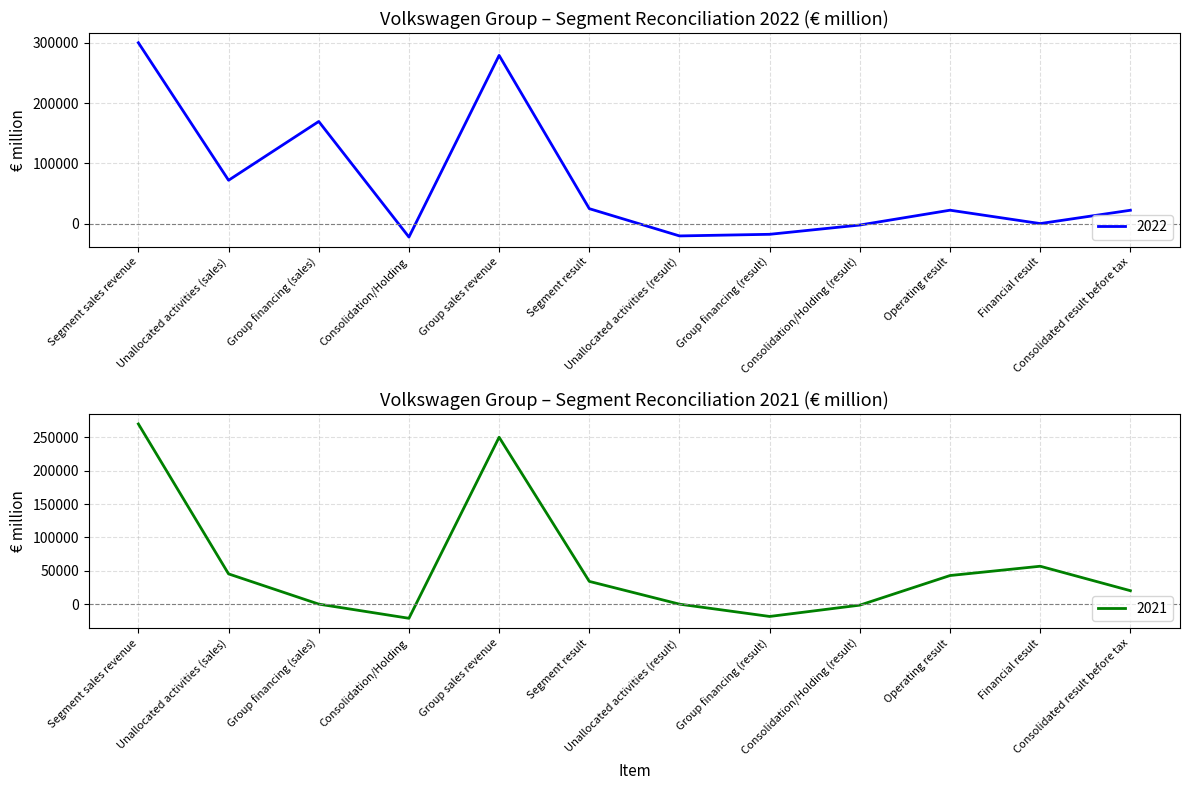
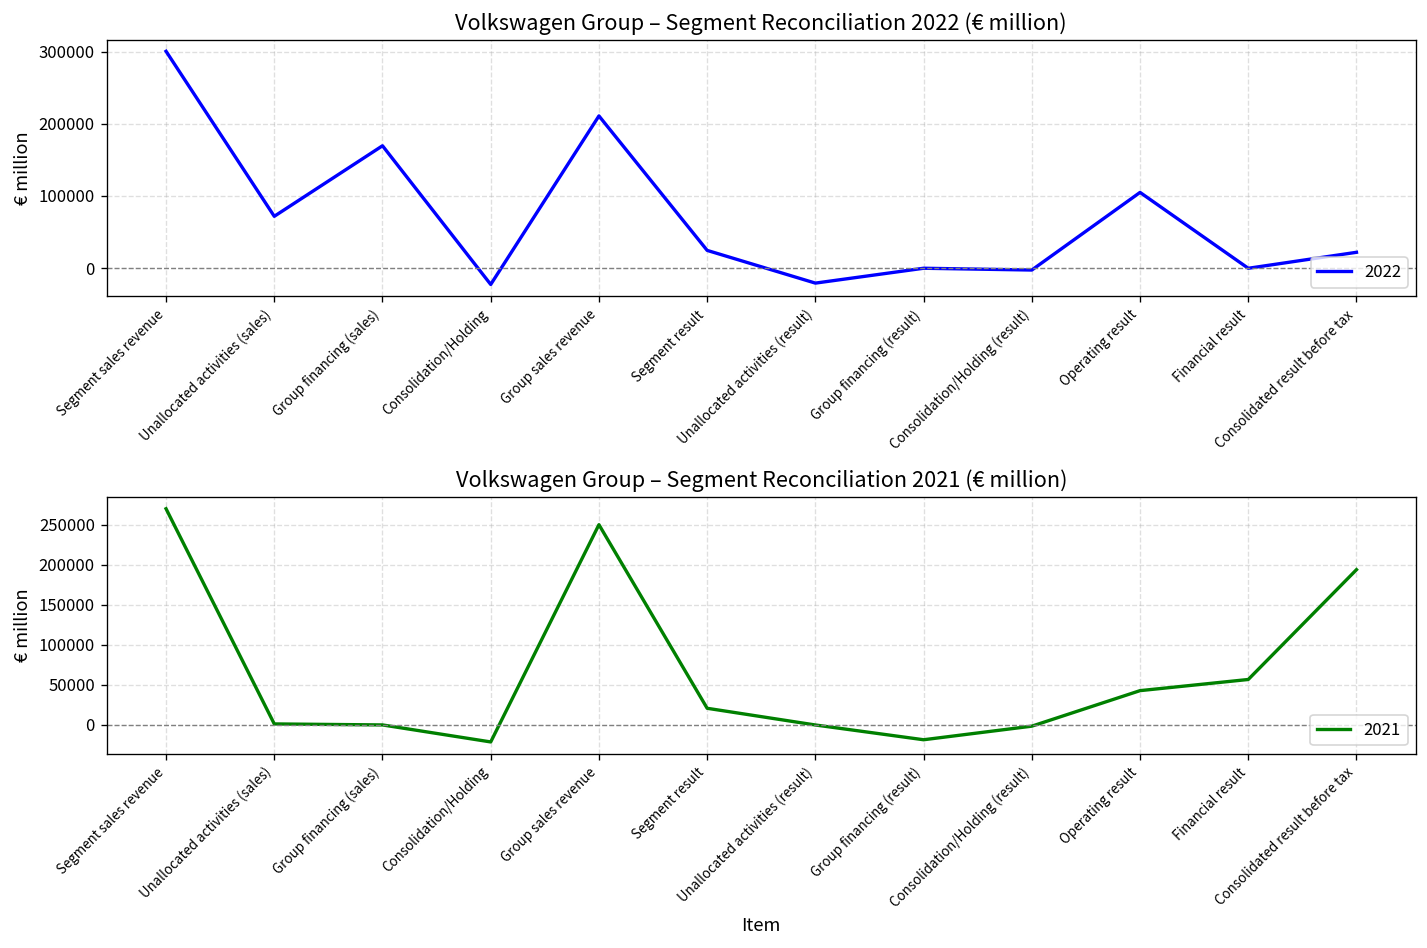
  {
    "Volkswagen Group – Segment Reconciliation 2022 (€ million)": {
      "Segment sales revenue": 300000,
      "Unallocated activities (sales)": 70000,
      "Group financing (sales)": 170000,
      "Consolidation/Holding": -20000,
-     "Group sales revenue": 280000,
+     "Group sales revenue": 210000,
      "Segment result": 20000,
      "Unallocated activities (result)": -20000,
-     "Group financing (result)": -20000,
+     "Group financing (result)": 0,
      "Consolidation/Holding (result)": 0,
-     "Operating result": 20000,
+     "Operating result": 100000,
      "Financial result": 0,
      "Consolidated result before tax": 20000
    },
    "Volkswagen Group – Segment Reconciliation 2021 (€ million)": {
      "Segment sales revenue": 270000,
-     "Unallocated activities (sales)": 50000,
+     "Unallocated activities (sales)": 0,
      "Group financing (sales)": 0,
      "Consolidation/Holding": -20000,
      "Group sales revenue": 250000,
-     "Segment result": 30000,
+     "Segment result": 20000,
      "Unallocated activities (result)": 0,
      "Group financing (result)": -20000,
      "Consolidation/Holding (result)": 0,
      "Operating result": 40000,
      "Financial result": 60000,
-     "Consolidated result before tax": 20000
+     "Consolidated result before tax": 190000
    }
  }
